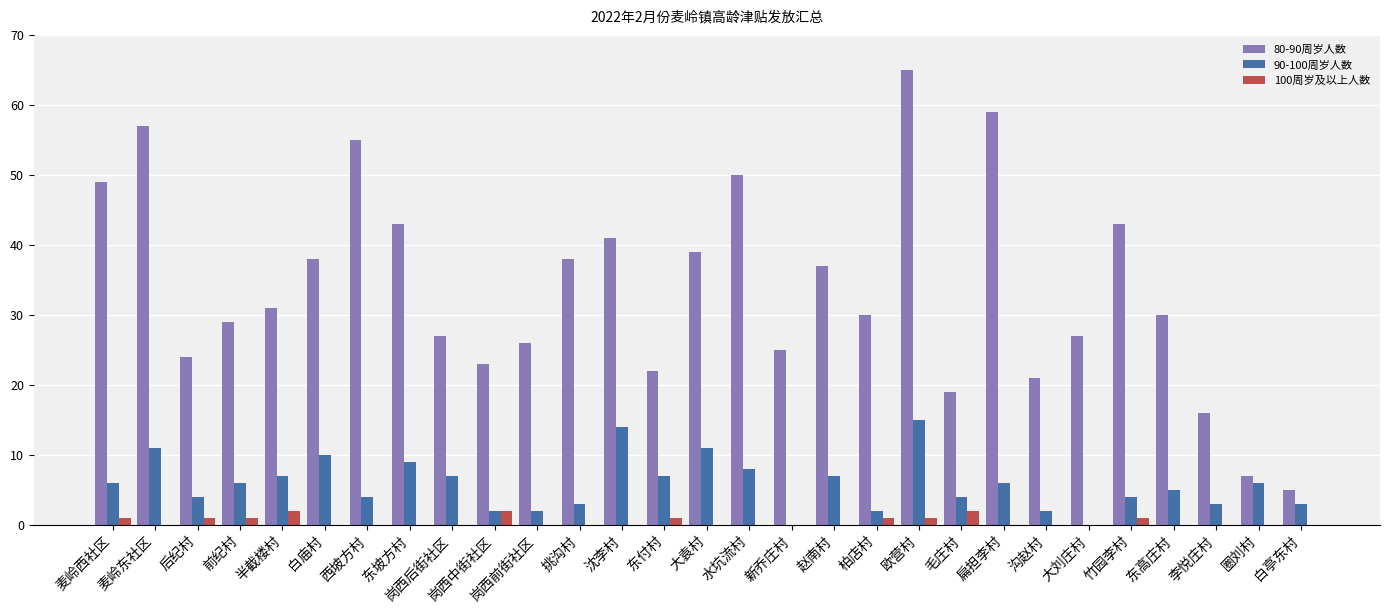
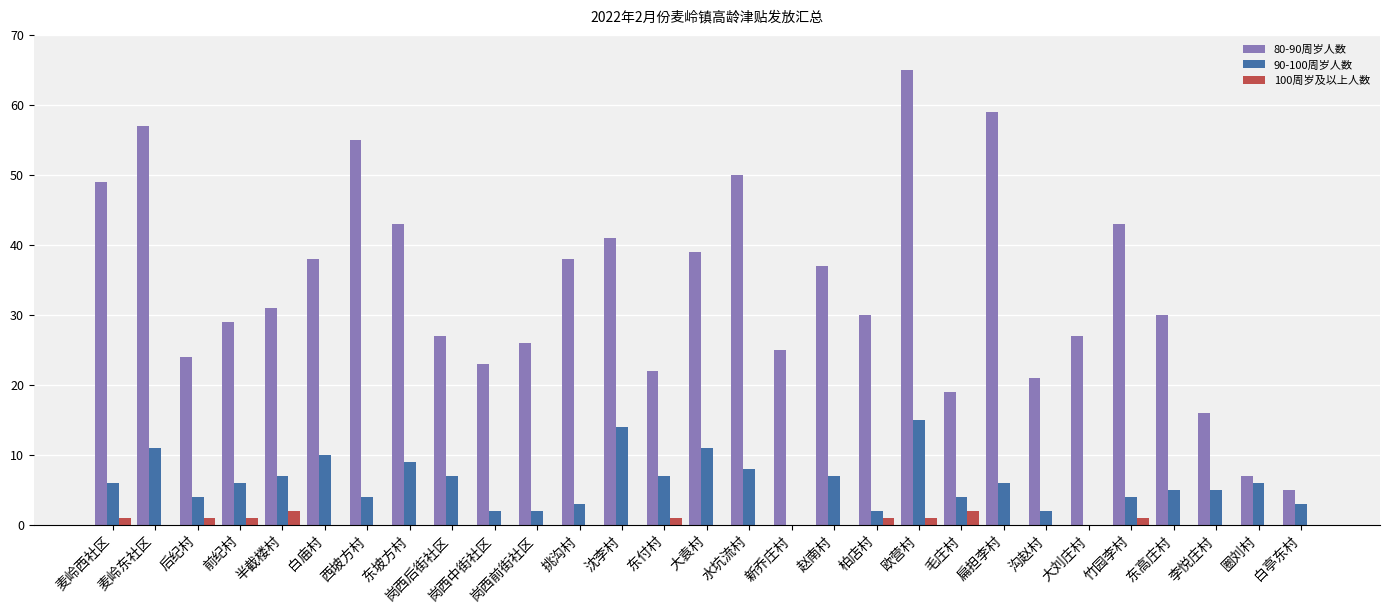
  {
    "80-90周岁人数": {
      "麦岭西社区": 49,
      "麦岭东社区": 57,
      "后纪村": 24,
      "前纪村": 29,
      "半截楼村": 31,
      "白庙村": 38,
      "西坡方村": 55,
      "东坡方村": 43,
      "岗西后街社区": 27,
      "岗西中街社区": 23,
      "岗西前街社区": 26,
      "挑沟村": 38,
      "沈李村": 41,
      "东付村": 22,
      "大袁村": 39,
      "水坑流村": 50,
      "新乔庄村": 25,
      "赵南村": 37,
      "柏店村": 30,
      "欧营村": 65,
      "毛庄村": 19,
      "扁担李村": 59,
      "沟赵村": 21,
      "大刘庄村": 27,
      "竹园李村": 43,
      "东高庄村": 30,
      "李悦庄村": 16,
      "圈刘村": 7,
      "白亭东村": 5
    },
    "90-100周岁人数": {
      "麦岭西社区": 6,
      "麦岭东社区": 11,
      "后纪村": 4,
      "前纪村": 6,
      "半截楼村": 7,
      "白庙村": 10,
      "西坡方村": 4,
      "东坡方村": 9,
      "岗西后街社区": 7,
      "岗西中街社区": 2,
      "岗西前街社区": 2,
      "挑沟村": 3,
      "沈李村": 14,
      "东付村": 7,
      "大袁村": 11,
      "水坑流村": 8,
      "新乔庄村": 0,
      "赵南村": 7,
      "柏店村": 2,
      "欧营村": 15,
      "毛庄村": 4,
      "扁担李村": 6,
      "沟赵村": 2,
      "大刘庄村": 0,
      "竹园李村": 4,
      "东高庄村": 5,
-     "李悦庄村": 3,
+     "李悦庄村": 5,
      "圈刘村": 6,
      "白亭东村": 3
    },
    "100周岁及以上人数": {
      "麦岭西社区": 1,
      "麦岭东社区": 0,
      "后纪村": 1,
      "前纪村": 1,
      "半截楼村": 2,
      "白庙村": 0,
      "西坡方村": 0,
      "东坡方村": 0,
      "岗西后街社区": 0,
-     "岗西中街社区": 2,
+     "岗西中街社区": 0,
      "岗西前街社区": 0,
      "挑沟村": 0,
      "沈李村": 0,
      "东付村": 1,
      "大袁村": 0,
      "水坑流村": 0,
      "新乔庄村": 0,
      "赵南村": 0,
      "柏店村": 1,
      "欧营村": 1,
      "毛庄村": 2,
      "扁担李村": 0,
      "沟赵村": 0,
      "大刘庄村": 0,
      "竹园李村": 1,
      "东高庄村": 0,
      "李悦庄村": 0,
      "圈刘村": 0,
      "白亭东村": 0
    }
  }
